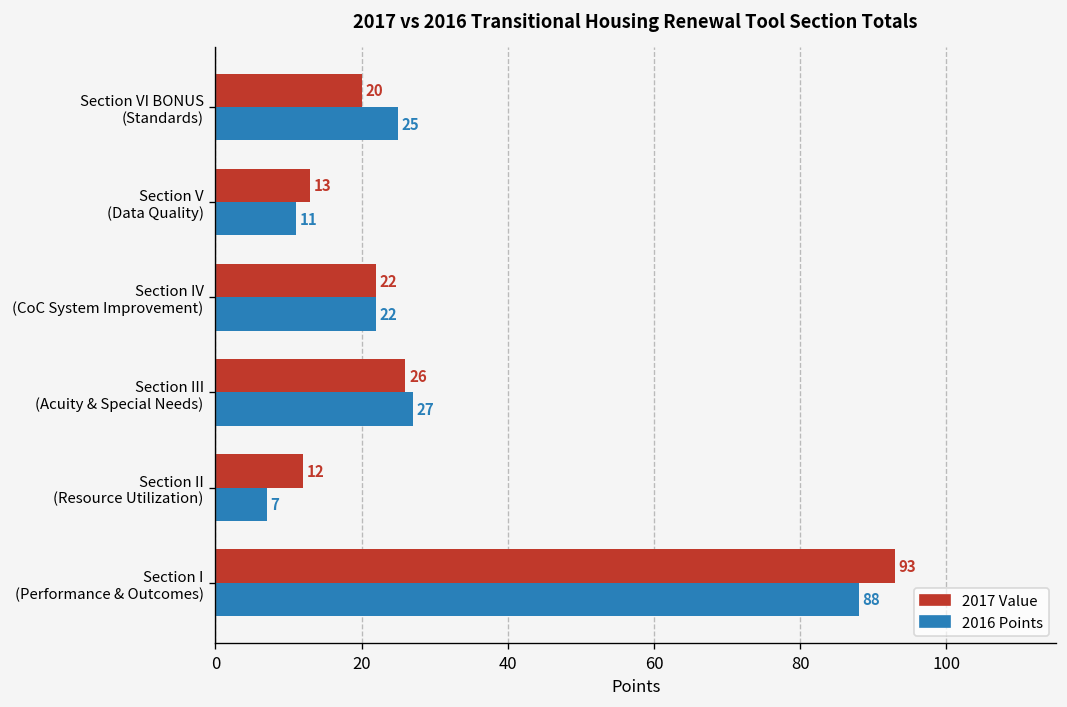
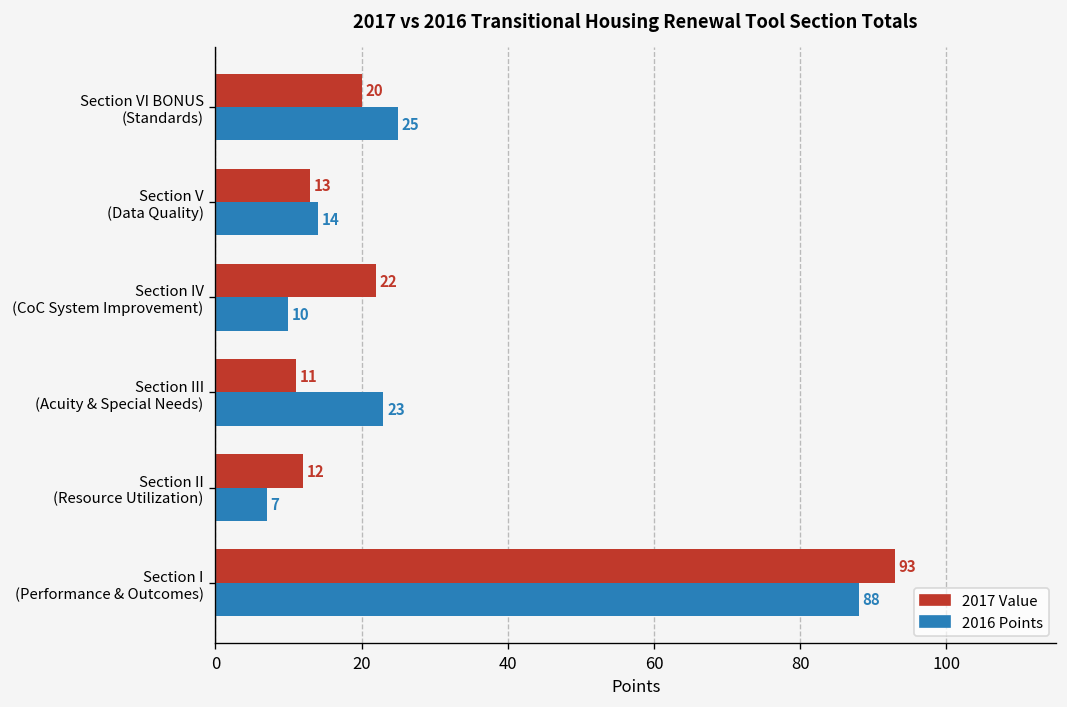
  {
    "2017 Value": {
      "Section VI BONUS (Standards)": 20,
      "Section V (Data Quality)": 13,
      "Section IV (CoC System Improvement)": 22,
-     "Section III (Acuity & Special Needs)": 26,
+     "Section III (Acuity & Special Needs)": 11,
      "Section II (Resource Utilization)": 12,
      "Section I (Performance & Outcomes)": 93
    },
    "2016 Points": {
      "Section VI BONUS (Standards)": 25,
-     "Section V (Data Quality)": 11,
-     "Section IV (CoC System Improvement)": 22,
-     "Section III (Acuity & Special Needs)": 27,
+     "Section V (Data Quality)": 14,
+     "Section IV (CoC System Improvement)": 10,
+     "Section III (Acuity & Special Needs)": 23,
      "Section II (Resource Utilization)": 7,
      "Section I (Performance & Outcomes)": 88
    }
  }
